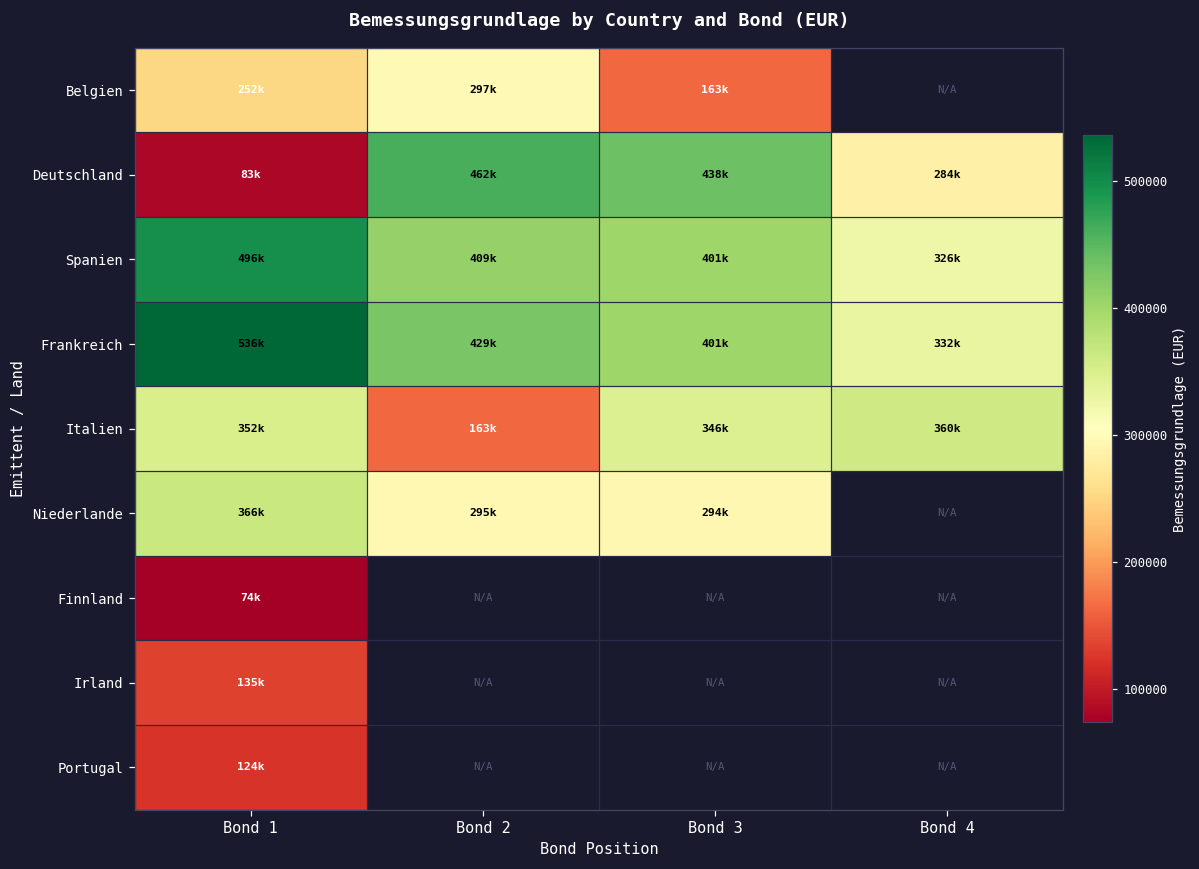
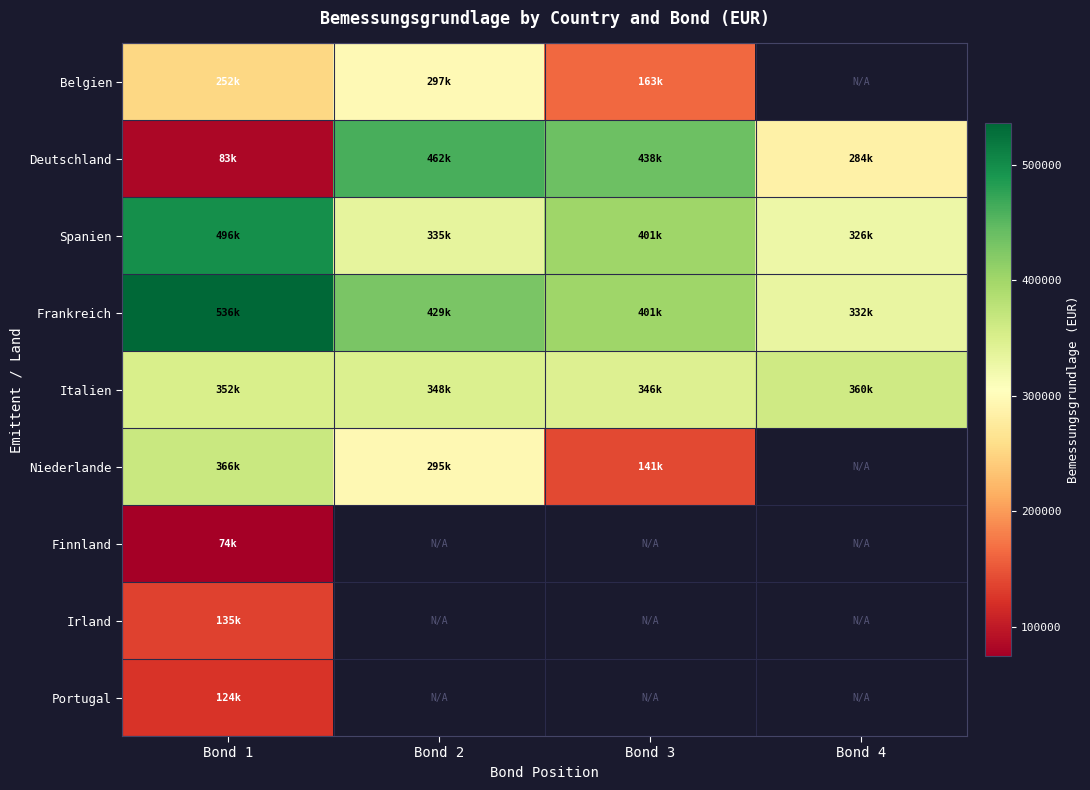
  {
    "Belgien": {
      "Bond 1": "252k",
      "Bond 2": "297k",
      "Bond 3": "163k"
    },
    "Deutschland": {
      "Bond 1": "83k",
      "Bond 2": "462k",
      "Bond 3": "438k",
      "Bond 4": "284k"
    },
    "Spanien": {
      "Bond 1": "496k",
-     "Bond 2": "409k",
+     "Bond 2": "335k",
      "Bond 3": "401k",
      "Bond 4": "326k"
    },
    "Frankreich": {
      "Bond 1": "536k",
      "Bond 2": "429k",
      "Bond 3": "401k",
      "Bond 4": "332k"
    },
    "Italien": {
      "Bond 1": "352k",
-     "Bond 2": "163k",
+     "Bond 2": "348k",
      "Bond 3": "346k",
      "Bond 4": "360k"
    },
    "Niederlande": {
      "Bond 1": "366k",
      "Bond 2": "295k",
-     "Bond 3": "294k"
+     "Bond 3": "141k"
    },
    "Finnland": {
      "Bond 1": "74k"
    },
    "Irland": {
      "Bond 1": "135k"
    },
    "Portugal": {
      "Bond 1": "124k"
    }
  }
